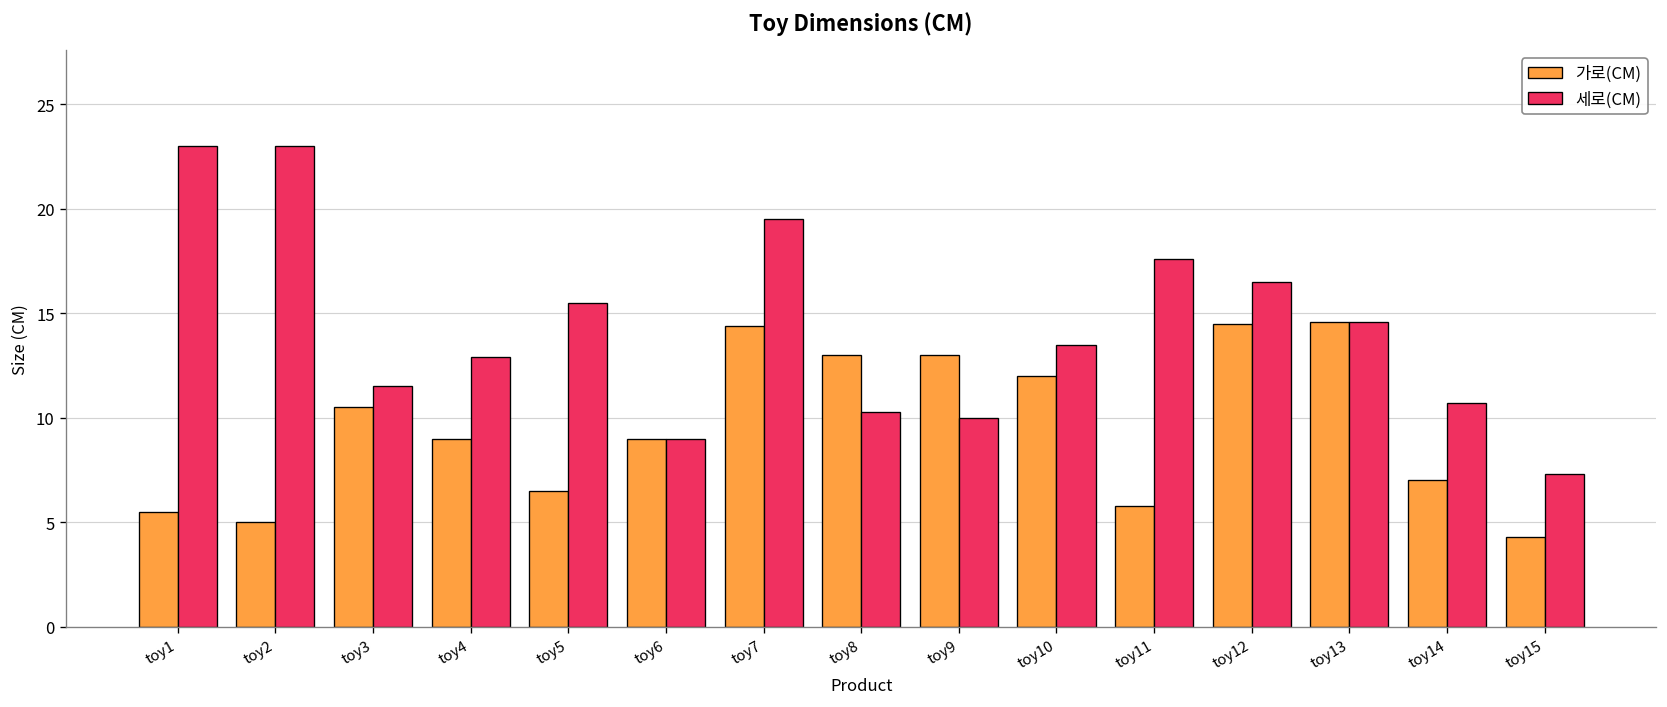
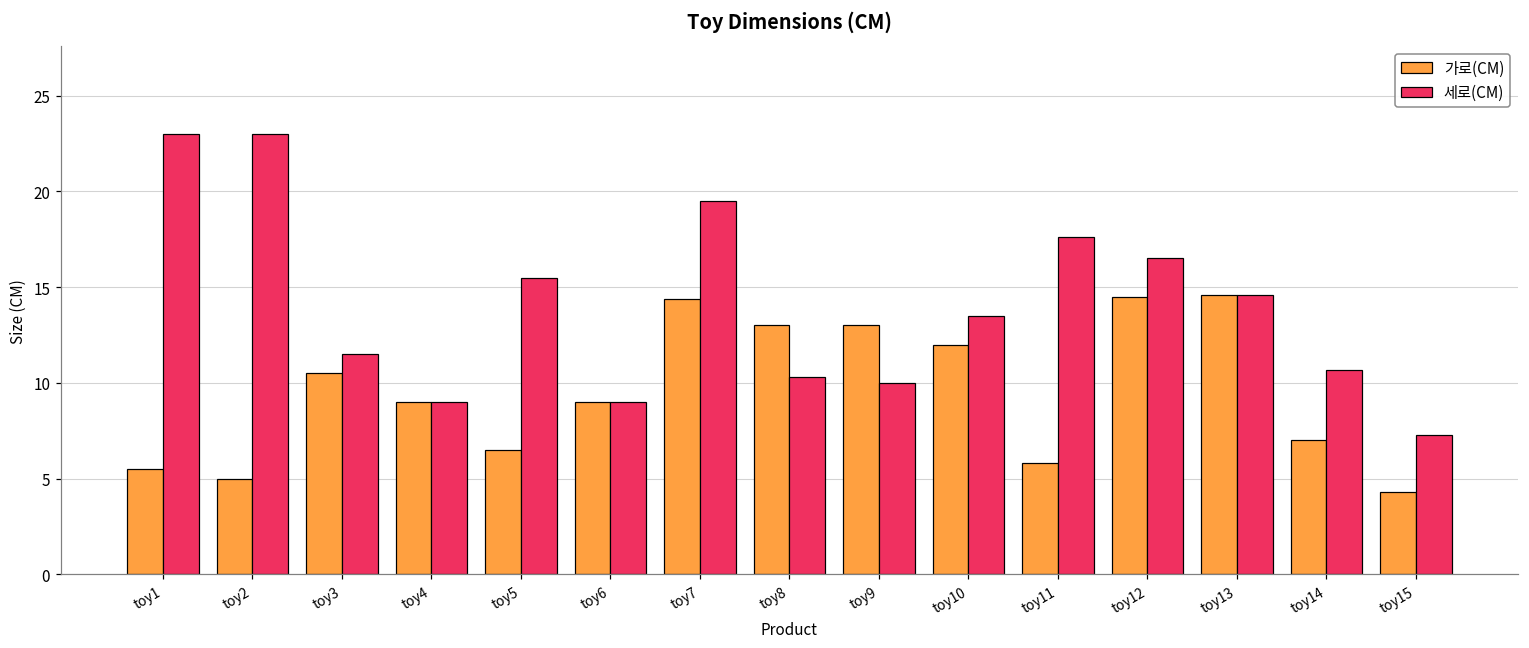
  {
    "가로(CM)": {
      "toy1": 5.5,
      "toy2": 5.0,
      "toy3": 10.5,
      "toy4": 9.0,
      "toy5": 6.5,
      "toy6": 9.0,
      "toy7": 14.4,
      "toy8": 13.0,
      "toy9": 13.0,
      "toy10": 12.0,
      "toy11": 5.8,
      "toy12": 14.5,
      "toy13": 14.6,
      "toy14": 7.0,
      "toy15": 4.3
    },
    "세로(CM)": {
      "toy1": 23.0,
      "toy2": 23.0,
      "toy3": 11.5,
-     "toy4": 12.9,
+     "toy4": 9.0,
      "toy5": 15.5,
      "toy6": 9.0,
      "toy7": 19.5,
      "toy8": 10.3,
      "toy9": 10.0,
      "toy10": 13.5,
      "toy11": 17.6,
      "toy12": 16.5,
      "toy13": 14.6,
      "toy14": 10.7,
      "toy15": 7.3
    }
  }
